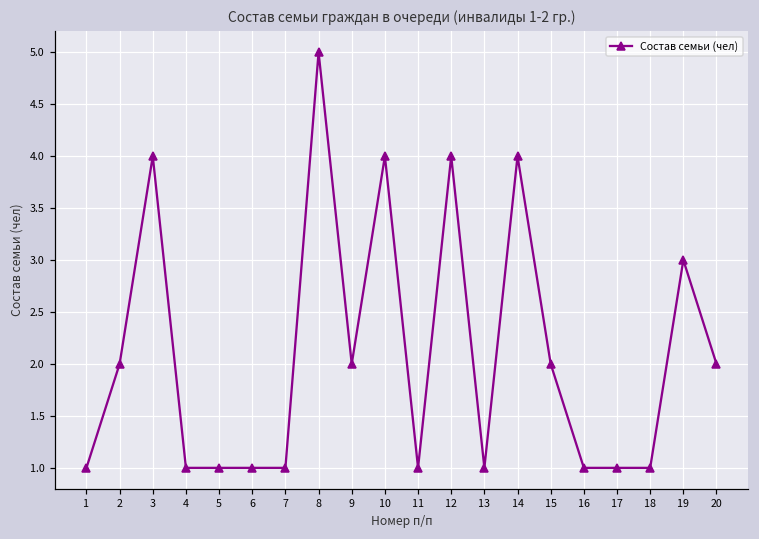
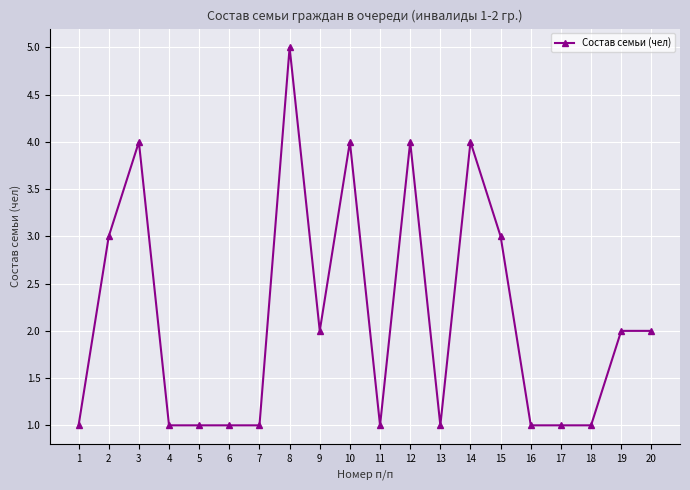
  {
    "1": 1,
-   "2": 2,
+   "2": 3,
    "3": 4,
    "4": 1,
    "5": 1,
    "6": 1,
    "7": 1,
    "8": 5,
    "9": 2,
    "10": 4,
    "11": 1,
    "12": 4,
    "13": 1,
    "14": 4,
-   "15": 2,
+   "15": 3,
    "16": 1,
    "17": 1,
    "18": 1,
-   "19": 3,
+   "19": 2,
    "20": 2
  }
